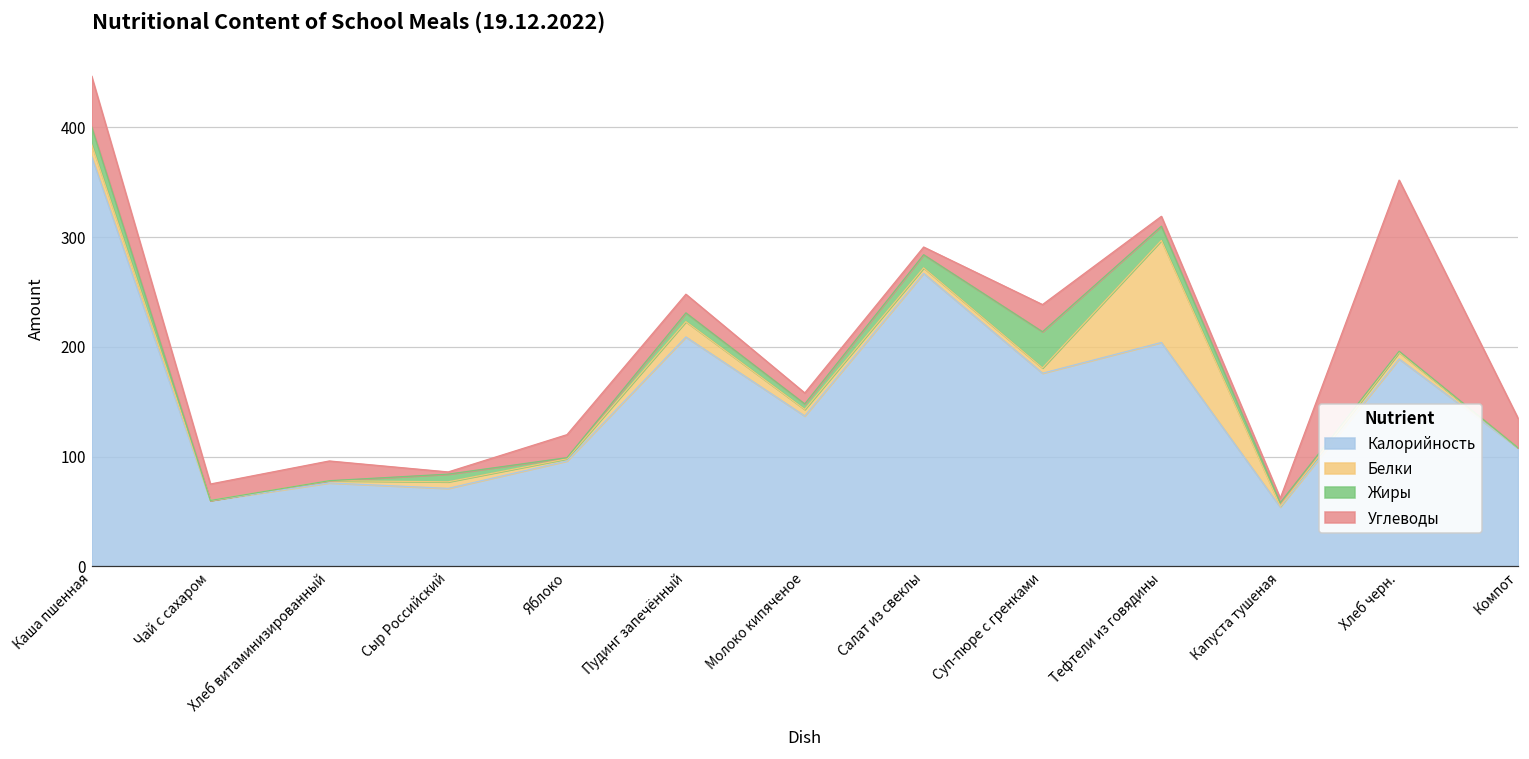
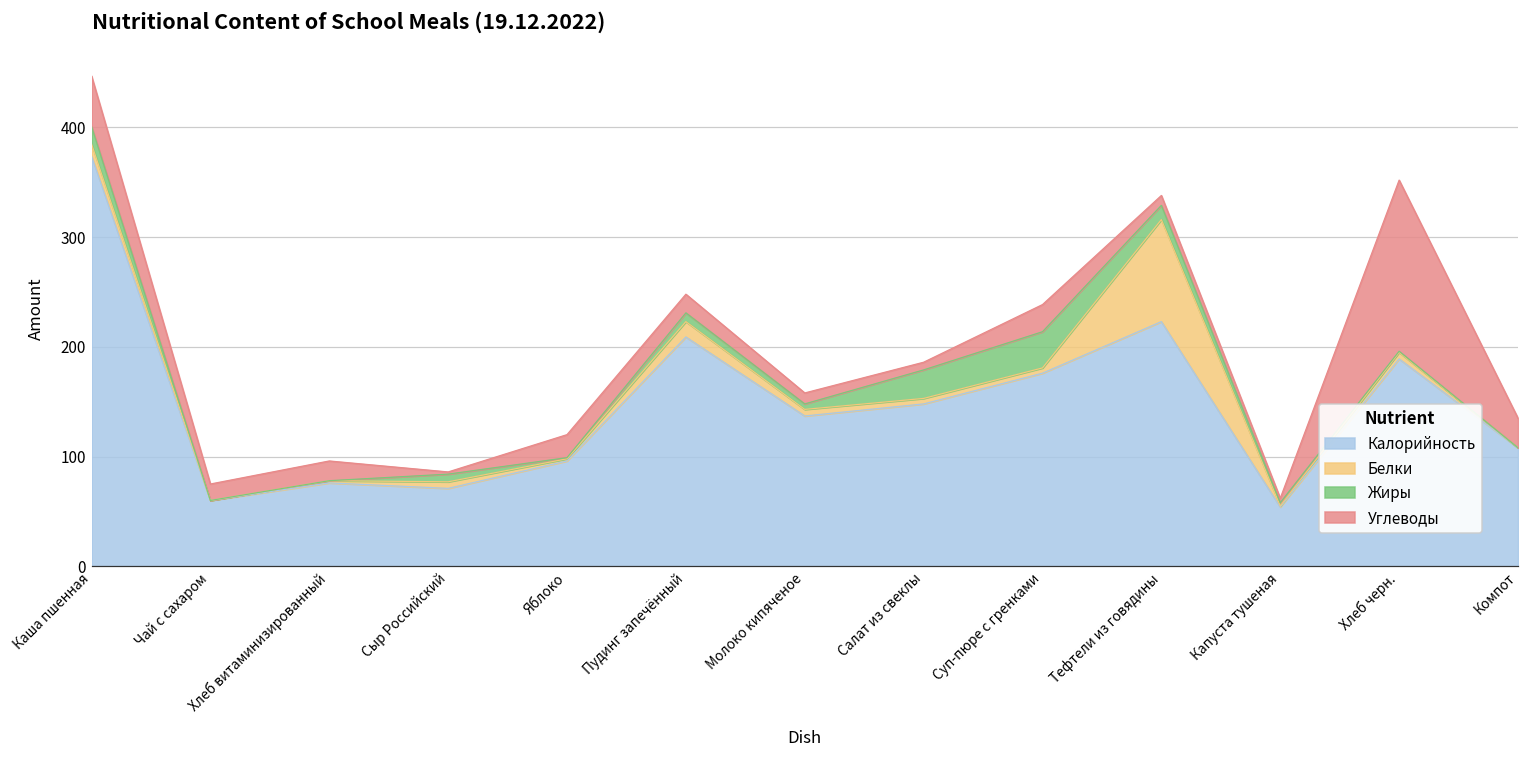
  {
    "Калорийность": {
      "Каша пшенная": 370,
      "Сыр Российский": 70,
      "Пудинг запечённый": 210,
      "Молоко кипяченое": 140,
-     "Салат из свеклы": 270,
+     "Салат из свеклы": 150,
      "Суп-пюре с гренками": 180,
-     "Тефтели из говядины": 200,
+     "Тефтели из говядины": 220,
      "Хлеб черн.": 190
    },
    "Белки": {
      "Каша пшенная": 10,
      "Сыр Российский": 10,
      "Пудинг запечённый": 10,
      "Молоко кипяченое": 10,
      "Салат из свеклы": 10,
      "Суп-пюре с гренками": 0,
      "Тефтели из говядины": 90
    },
    "Жиры": {
      "Каша пшенная": 20,
      "Пудинг запечённый": 10,
      "Молоко кипяченое": 10,
-     "Салат из свеклы": 10,
+     "Салат из свеклы": 30,
      "Суп-пюре с гренками": 30,
      "Тефтели из говядины": 10,
      "Капуста тушеная": 0
    },
    "Углеводы": {
      "Каша пшенная": 50,
      "Чай с сахаром": 20,
      "Хлеб витаминизированный": 20,
      "Яблоко": 20,
      "Пудинг запечённый": 20,
      "Молоко кипяченое": 10,
      "Салат из свеклы": 10,
      "Суп-пюре с гренками": 20,
      "Тефтели из говядины": 10,
      "Капуста тушеная": 0,
      "Хлеб черн.": 160,
      "Компот": 30
    }
  }
